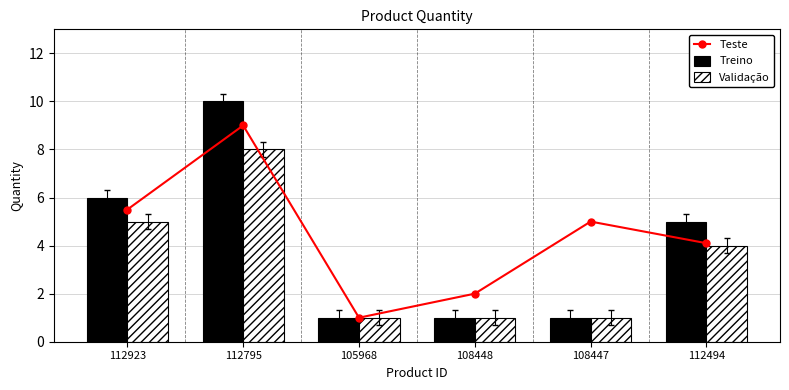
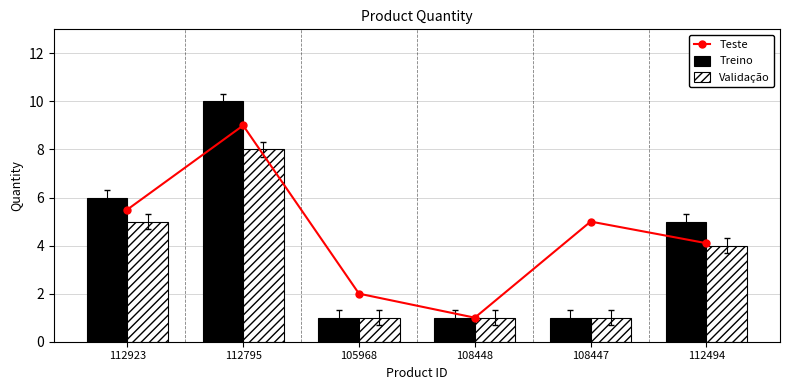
  {
    "Validação": {
      "112923": 5,
      "112795": 8,
      "105968": 1,
      "108448": 1,
      "108447": 1,
      "112494": 4
    },
    "Teste": {
      "112923": 5.5,
      "112795": 9,
-     "105968": 1,
-     "108448": 2,
+     "105968": 2,
+     "108448": 1,
      "108447": 5,
      "112494": 4
    }
  }
